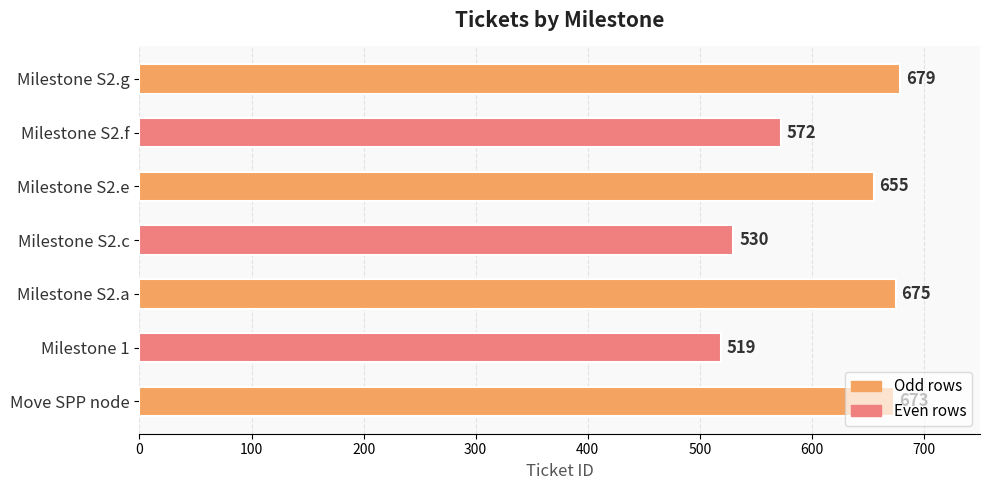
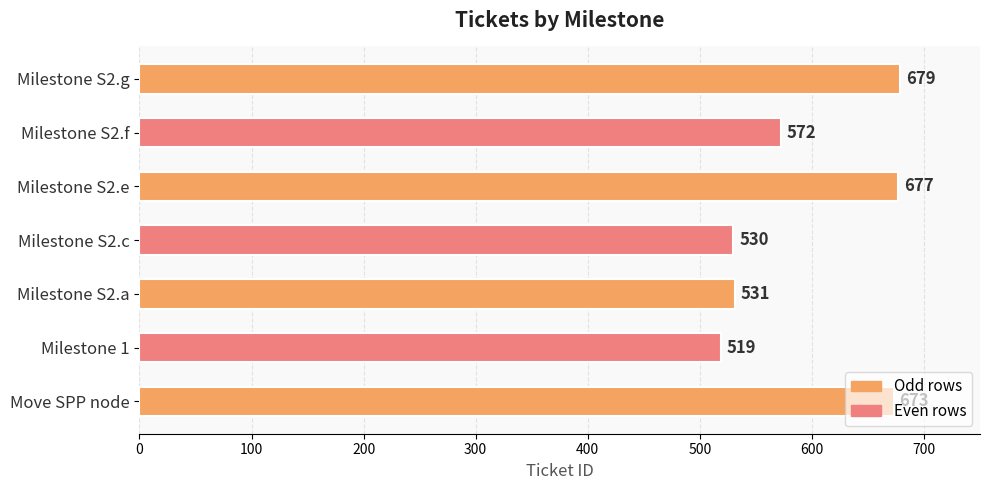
  {
    "Milestone S2.g": 679,
    "Milestone S2.f": 572,
-   "Milestone S2.e": 655,
+   "Milestone S2.e": 677,
    "Milestone S2.c": 530,
-   "Milestone S2.a": 675,
+   "Milestone S2.a": 531,
    "Milestone 1": 519
  }
